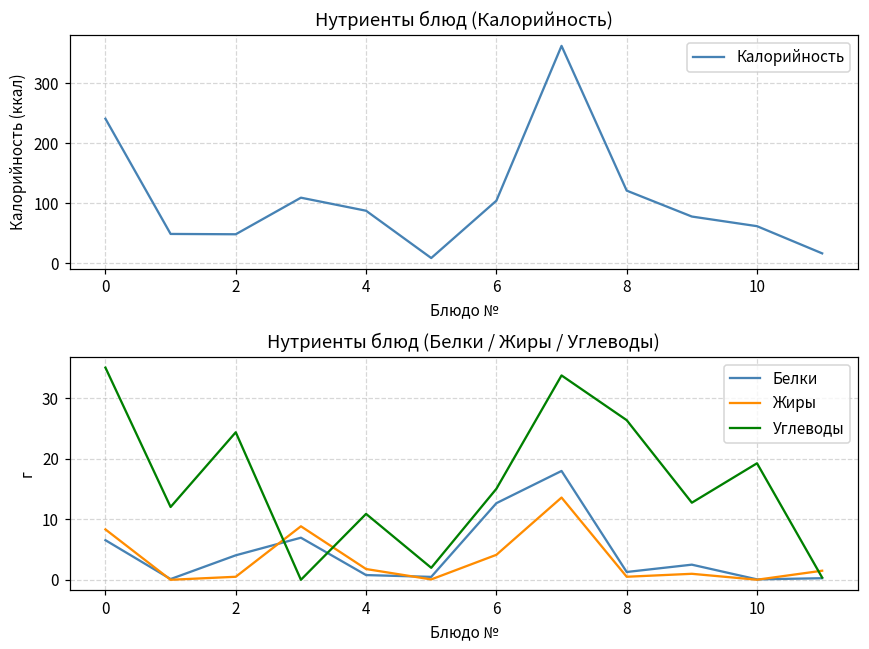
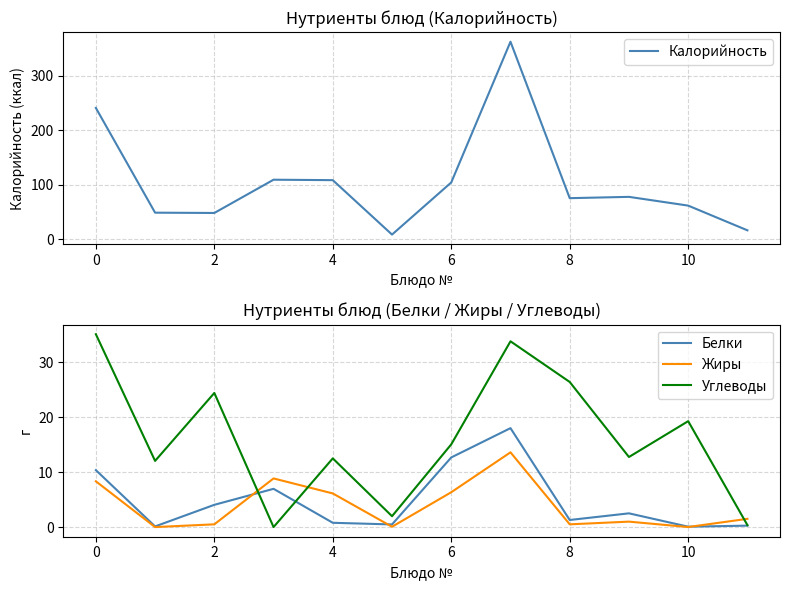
  {
    "Нутриенты блюд (Калорийность)": {
      "0": 240,
      "2": 50,
-     "4": 90,
+     "4": 110,
      "6": 100,
-     "8": 120,
+     "8": 80,
      "10": 60
    },
    "Нутриенты блюд (Белки / Жиры / Углеводы)": {
      "Белки": {
-       "0": 7,
+       "0": 10,
        "2": 4,
        "4": 1,
        "6": 13,
        "8": 1
      },
      "Жиры": {
        "0": 8,
        "2": 1,
-       "4": 2,
-       "6": 4,
+       "4": 6,
+       "6": 6,
        "8": 1
      },
      "Углеводы": {
        "0": 35,
        "2": 24,
-       "4": 11,
+       "4": 13,
        "6": 15,
        "8": 26,
        "10": 19
      }
    }
  }
